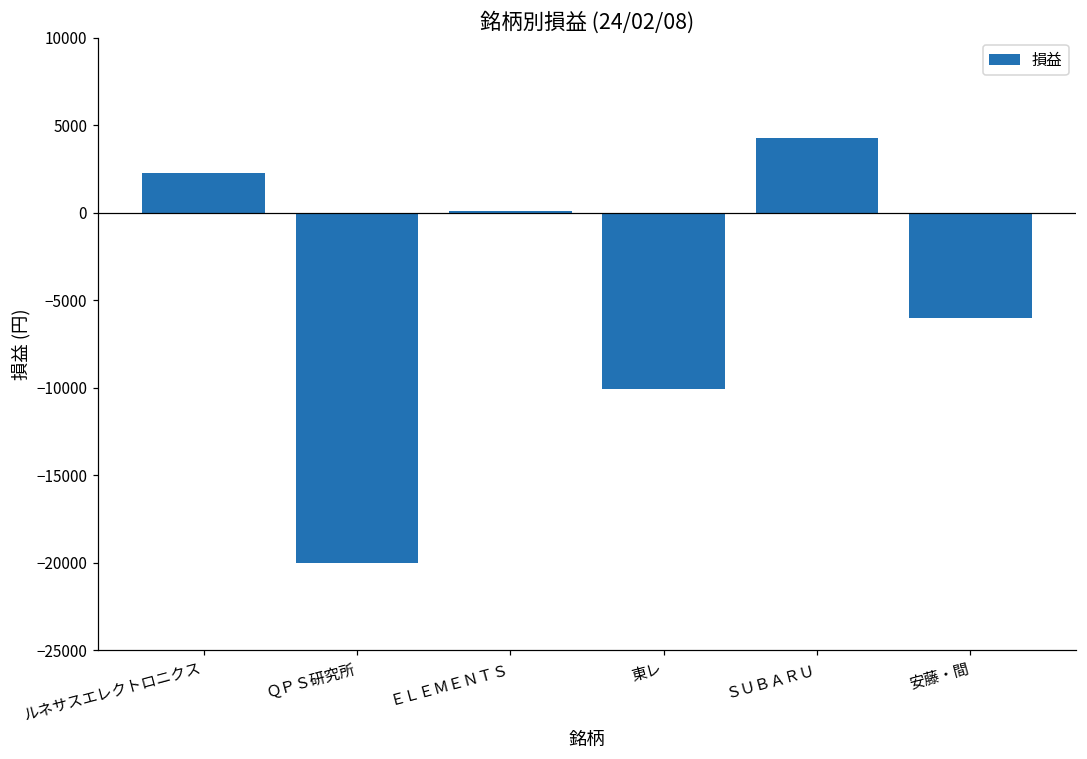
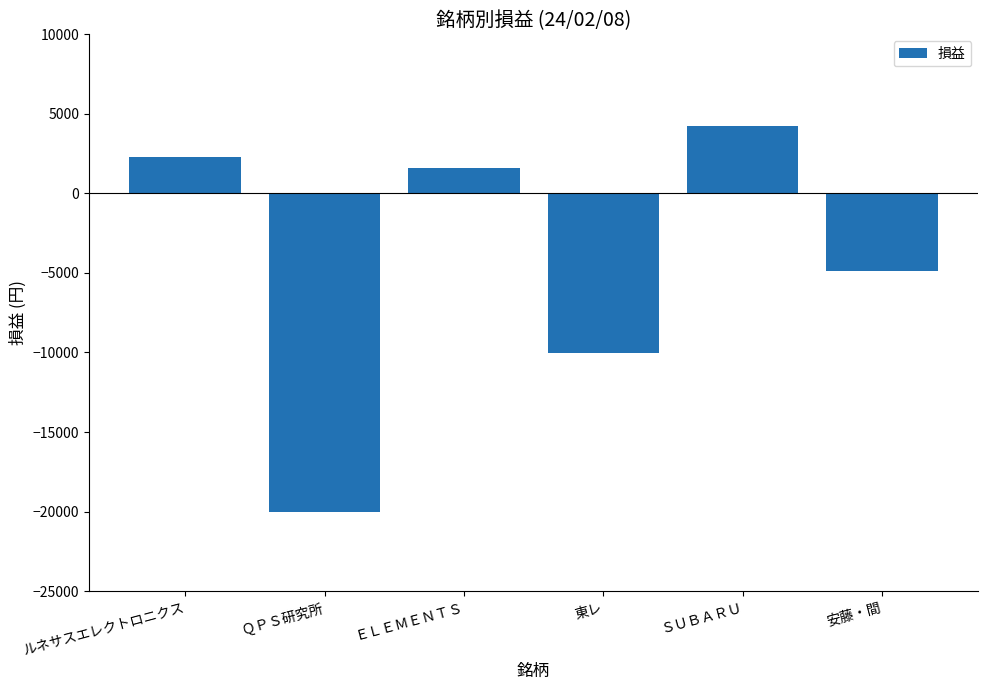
  {
    "ルネサスエレクトロニクス": 2300,
    "ＱＰＳ研究所": -20000,
-   "ＥＬＥＭＥＮＴＳ": 100,
+   "ＥＬＥＭＥＮＴＳ": 1600,
    "東レ": -10000,
    "ＳＵＢＡＲＵ": 4300,
-   "安藤・間": -6000
+   "安藤・間": -4900
  }
